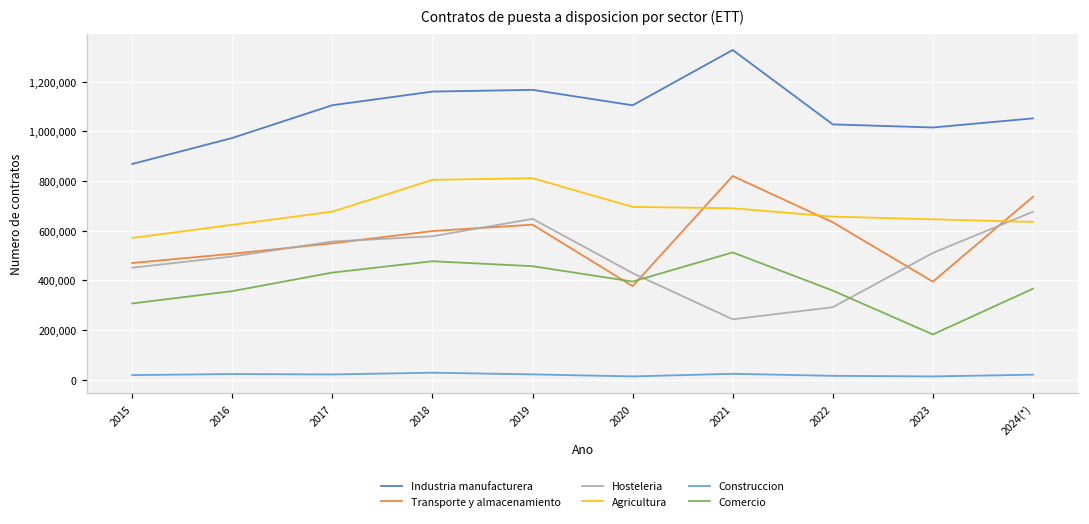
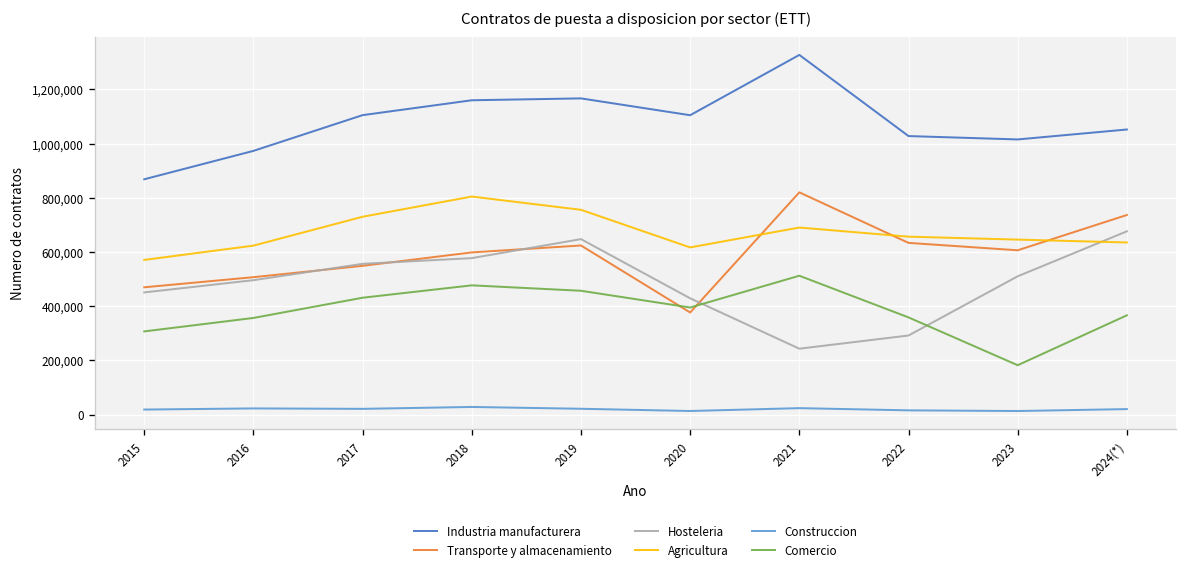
  {
    "Transporte y almacenamiento": {
      "2015": "470,000",
      "2018": "600,000",
      "2019": "620,000",
      "2020": "380,000",
      "2021": "820,000",
      "2022": "630,000",
-     "2023": "390,000",
+     "2023": "610,000",
      "2024(*)": "740,000"
    },
    "Hosteleria": {
      "2015": "450,000",
      "2018": "580,000",
      "2019": "650,000",
      "2020": "430,000",
      "2021": "240,000",
      "2022": "290,000",
      "2023": "510,000",
      "2024(*)": "680,000"
    },
    "Agricultura": {
      "2015": "570,000",
      "2016": "620,000",
-     "2017": "680,000",
+     "2017": "730,000",
      "2018": "800,000",
-     "2019": "810,000",
-     "2020": "700,000",
+     "2019": "760,000",
+     "2020": "620,000",
      "2021": "690,000",
      "2022": "660,000",
      "2023": "650,000",
      "2024(*)": "640,000"
    },
    "Comercio": {
      "2015": "310,000",
      "2016": "360,000",
      "2017": "430,000",
      "2018": "480,000",
      "2019": "460,000",
      "2020": "400,000",
      "2021": "510,000",
      "2022": "360,000",
      "2023": "180,000",
      "2024(*)": "370,000"
    }
  }
